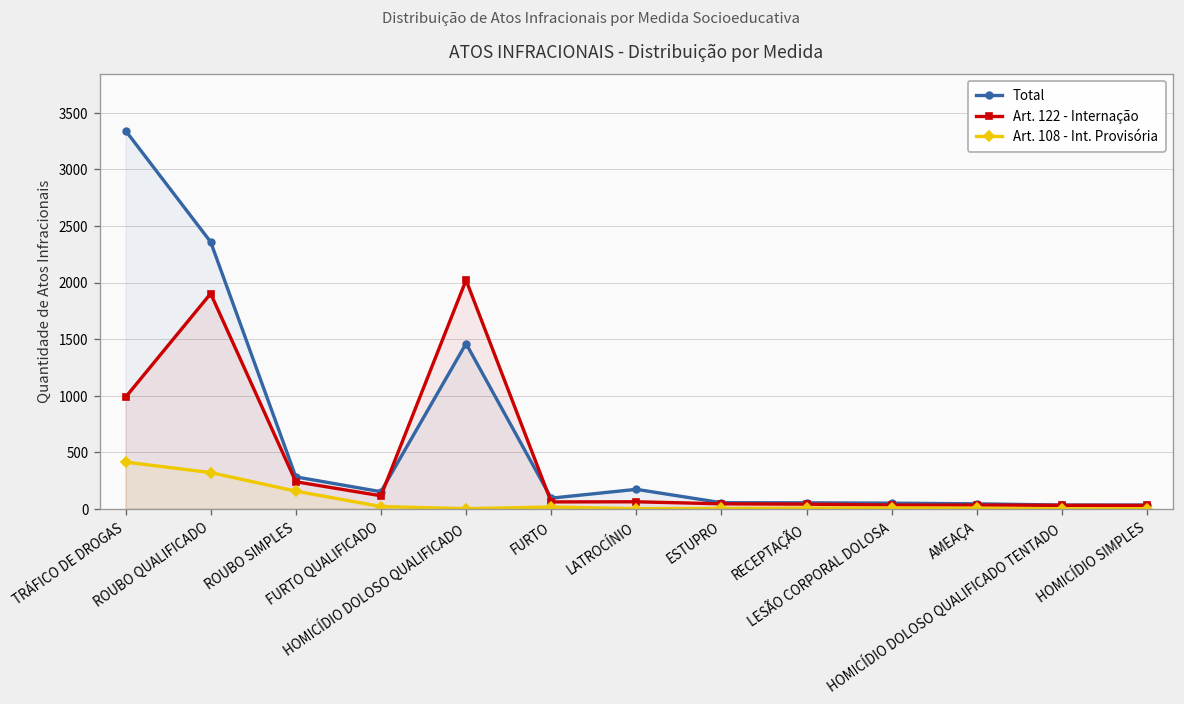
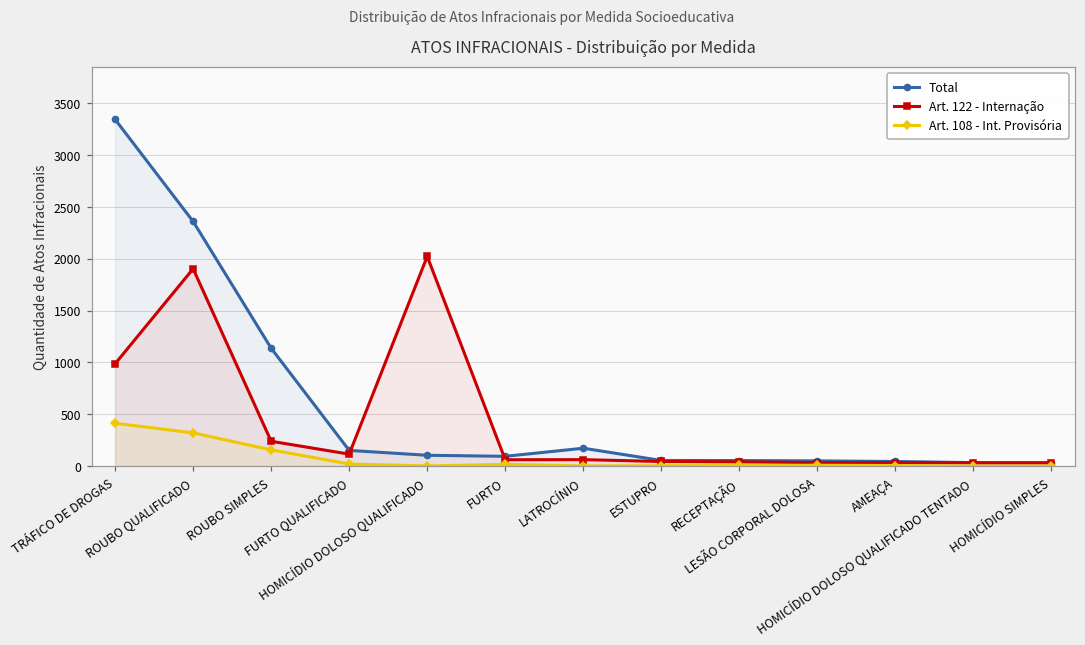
  {
    "Total": {
      "TRÁFICO DE DROGAS": 3300,
      "ROUBO QUALIFICADO": 2400,
-     "ROUBO SIMPLES": 300,
+     "ROUBO SIMPLES": 1100,
      "FURTO QUALIFICADO": 200,
-     "HOMICÍDIO DOLOSO QUALIFICADO": 1500,
+     "HOMICÍDIO DOLOSO QUALIFICADO": 100,
      "FURTO": 100,
      "LATROCÍNIO": 200
    },
    "Art. 122 - Internação": {
      "TRÁFICO DE DROGAS": 1000,
      "ROUBO QUALIFICADO": 1900,
      "ROUBO SIMPLES": 200,
      "FURTO QUALIFICADO": 100,
      "HOMICÍDIO DOLOSO QUALIFICADO": 2000,
      "FURTO": 100,
      "LATROCÍNIO": 100
    },
    "Art. 108 - Int. Provisória": {
      "TRÁFICO DE DROGAS": 400,
      "ROUBO QUALIFICADO": 300,
      "ROUBO SIMPLES": 200,
      "FURTO QUALIFICADO": 0,
      "HOMICÍDIO DOLOSO QUALIFICADO": 0,
      "FURTO": 0,
      "LATROCÍNIO": 0,
      "ESTUPRO": 0,
      "RECEPTAÇÃO": 0,
      "AMEAÇA": 0,
      "HOMICÍDIO DOLOSO QUALIFICADO TENTADO": 0,
      "HOMICÍDIO SIMPLES": 0
    }
  }
